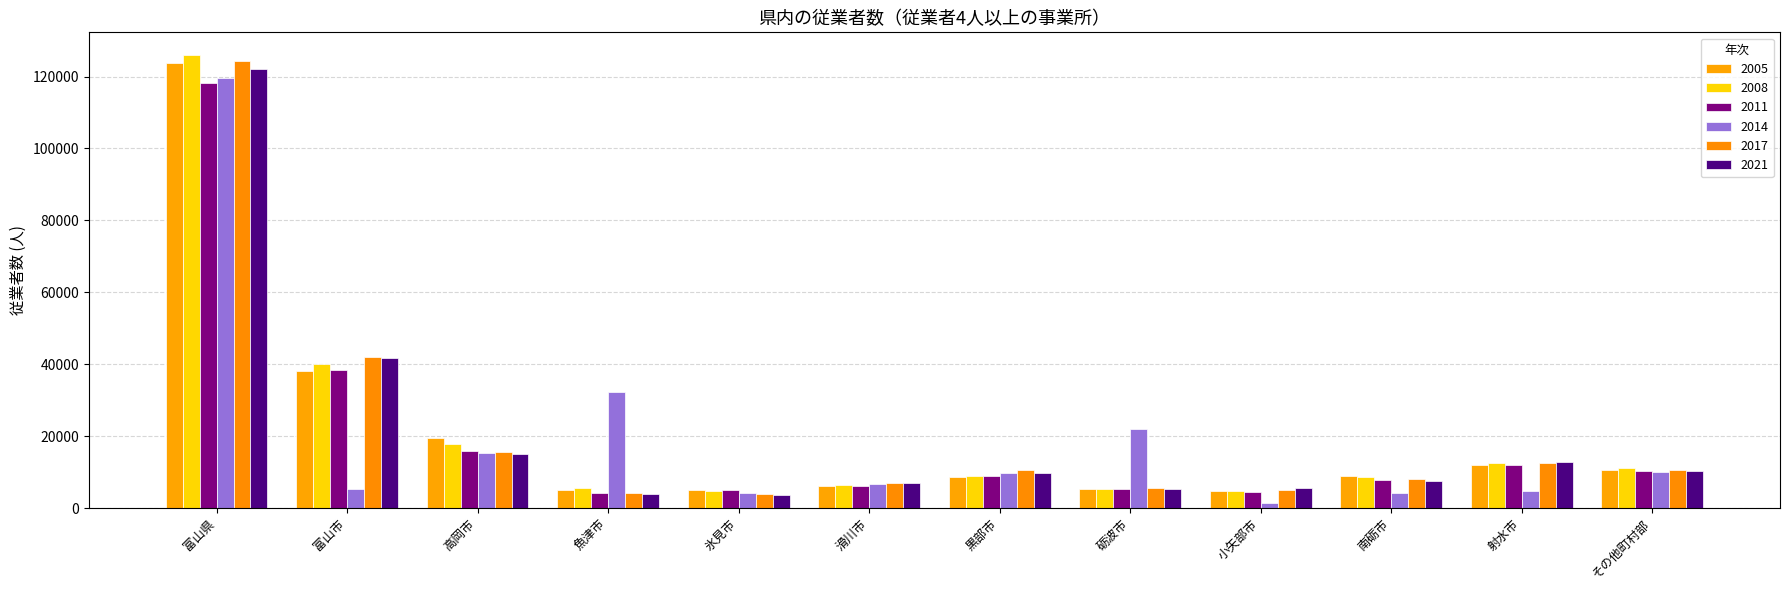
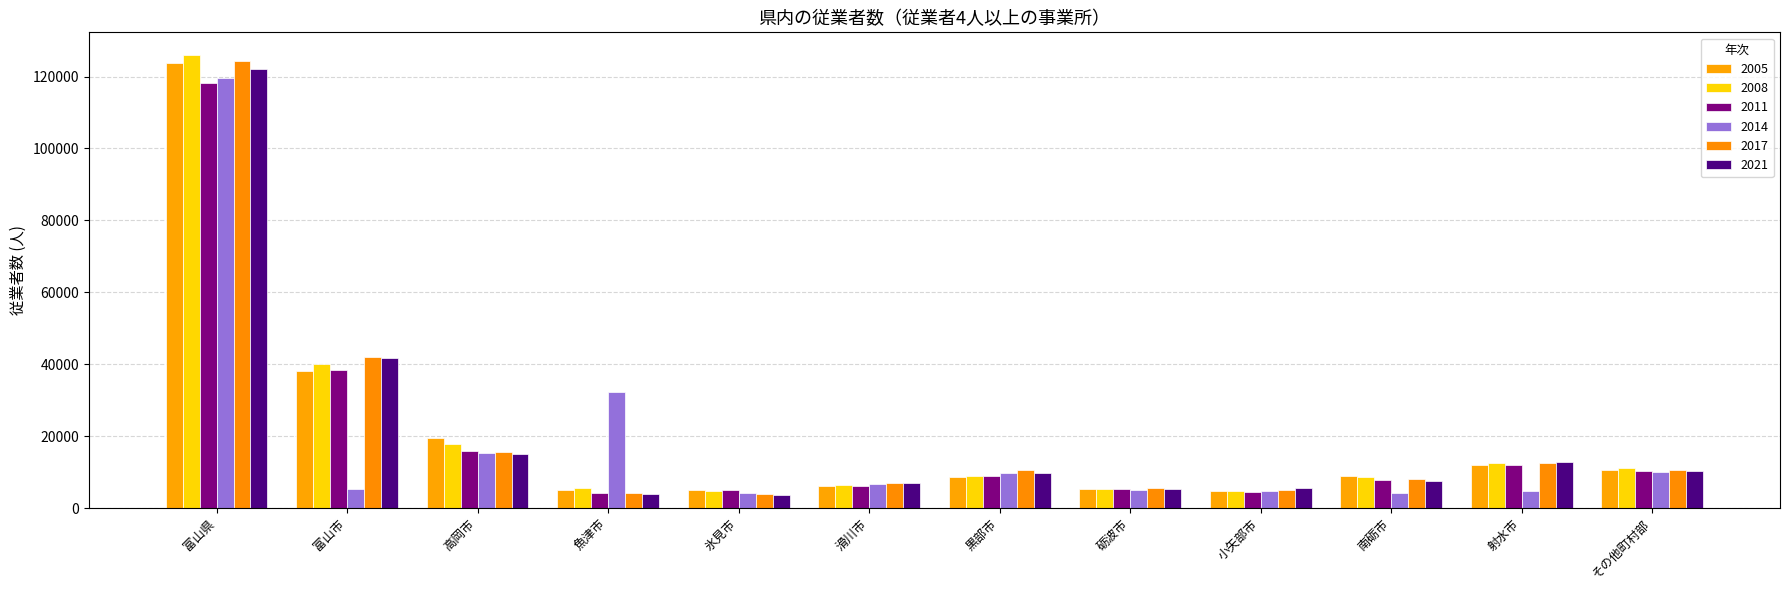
  {
    "2014": {
      "富山県": 120000,
      "富山市": 5000,
      "高岡市": 15000,
      "魚津市": 32000,
      "氷見市": 4000,
      "滑川市": 7000,
      "黒部市": 10000,
-     "砺波市": 22000,
-     "小矢部市": 1000,
+     "砺波市": 5000,
+     "小矢部市": 5000,
      "南砺市": 4000,
      "射水市": 5000,
      "その他町村部": 10000
    }
  }
